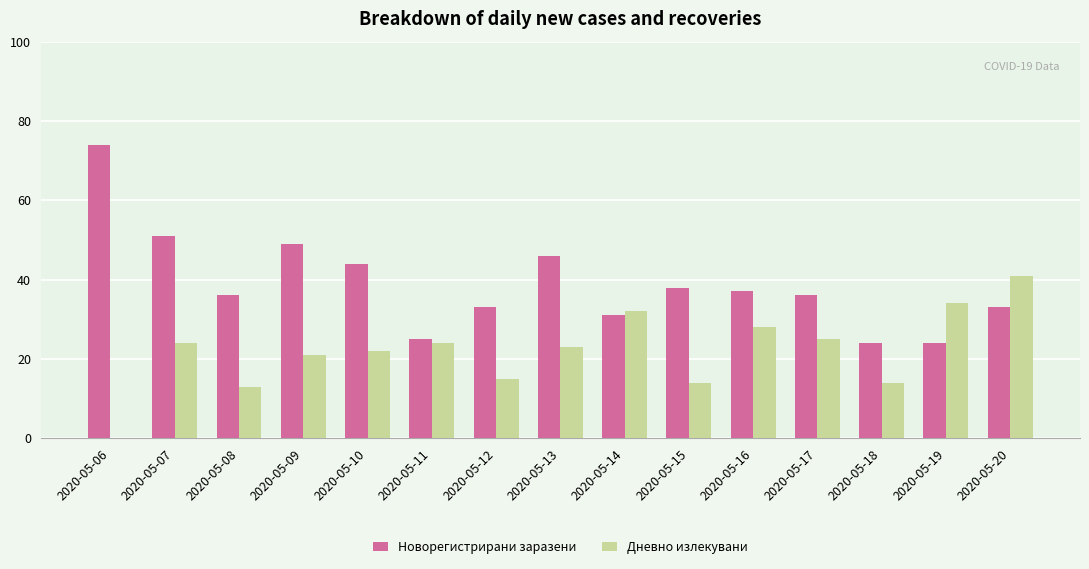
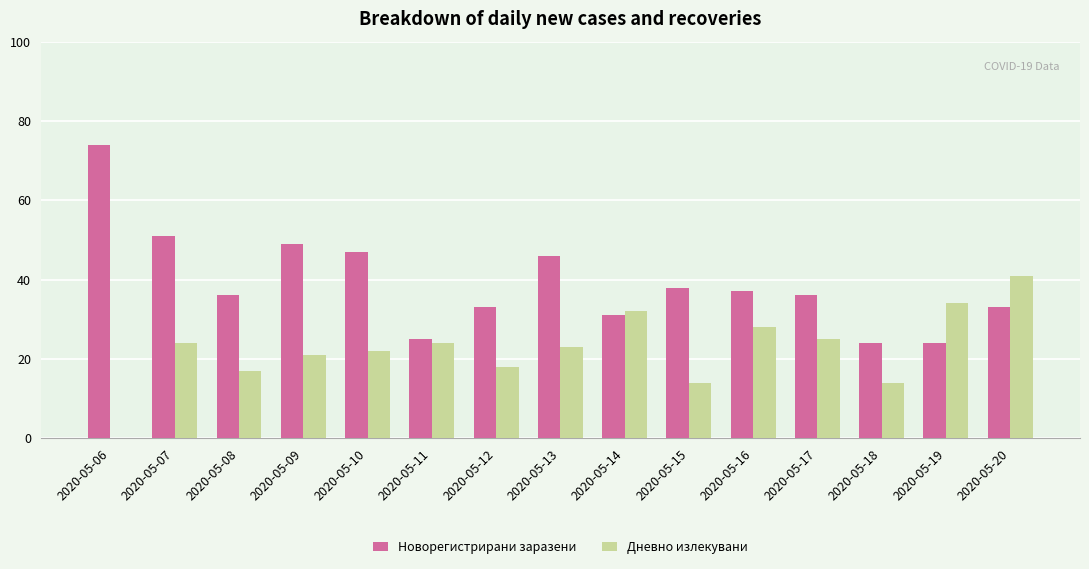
  {
    "Новорегистрирани заразени": {
      "2020-05-06": 74,
      "2020-05-07": 51,
      "2020-05-08": 36,
      "2020-05-09": 49,
-     "2020-05-10": 44,
+     "2020-05-10": 47,
      "2020-05-11": 25,
      "2020-05-12": 33,
      "2020-05-13": 46,
      "2020-05-14": 31,
      "2020-05-15": 38,
      "2020-05-16": 37,
      "2020-05-17": 36,
      "2020-05-18": 24,
      "2020-05-19": 24,
      "2020-05-20": 33
    },
    "Дневно излекувани": {
      "2020-05-06": 0,
      "2020-05-07": 24,
-     "2020-05-08": 13,
+     "2020-05-08": 17,
      "2020-05-09": 21,
      "2020-05-10": 22,
      "2020-05-11": 24,
-     "2020-05-12": 15,
+     "2020-05-12": 18,
      "2020-05-13": 23,
      "2020-05-14": 32,
      "2020-05-15": 14,
      "2020-05-16": 28,
      "2020-05-17": 25,
      "2020-05-18": 14,
      "2020-05-19": 34,
      "2020-05-20": 41
    }
  }
